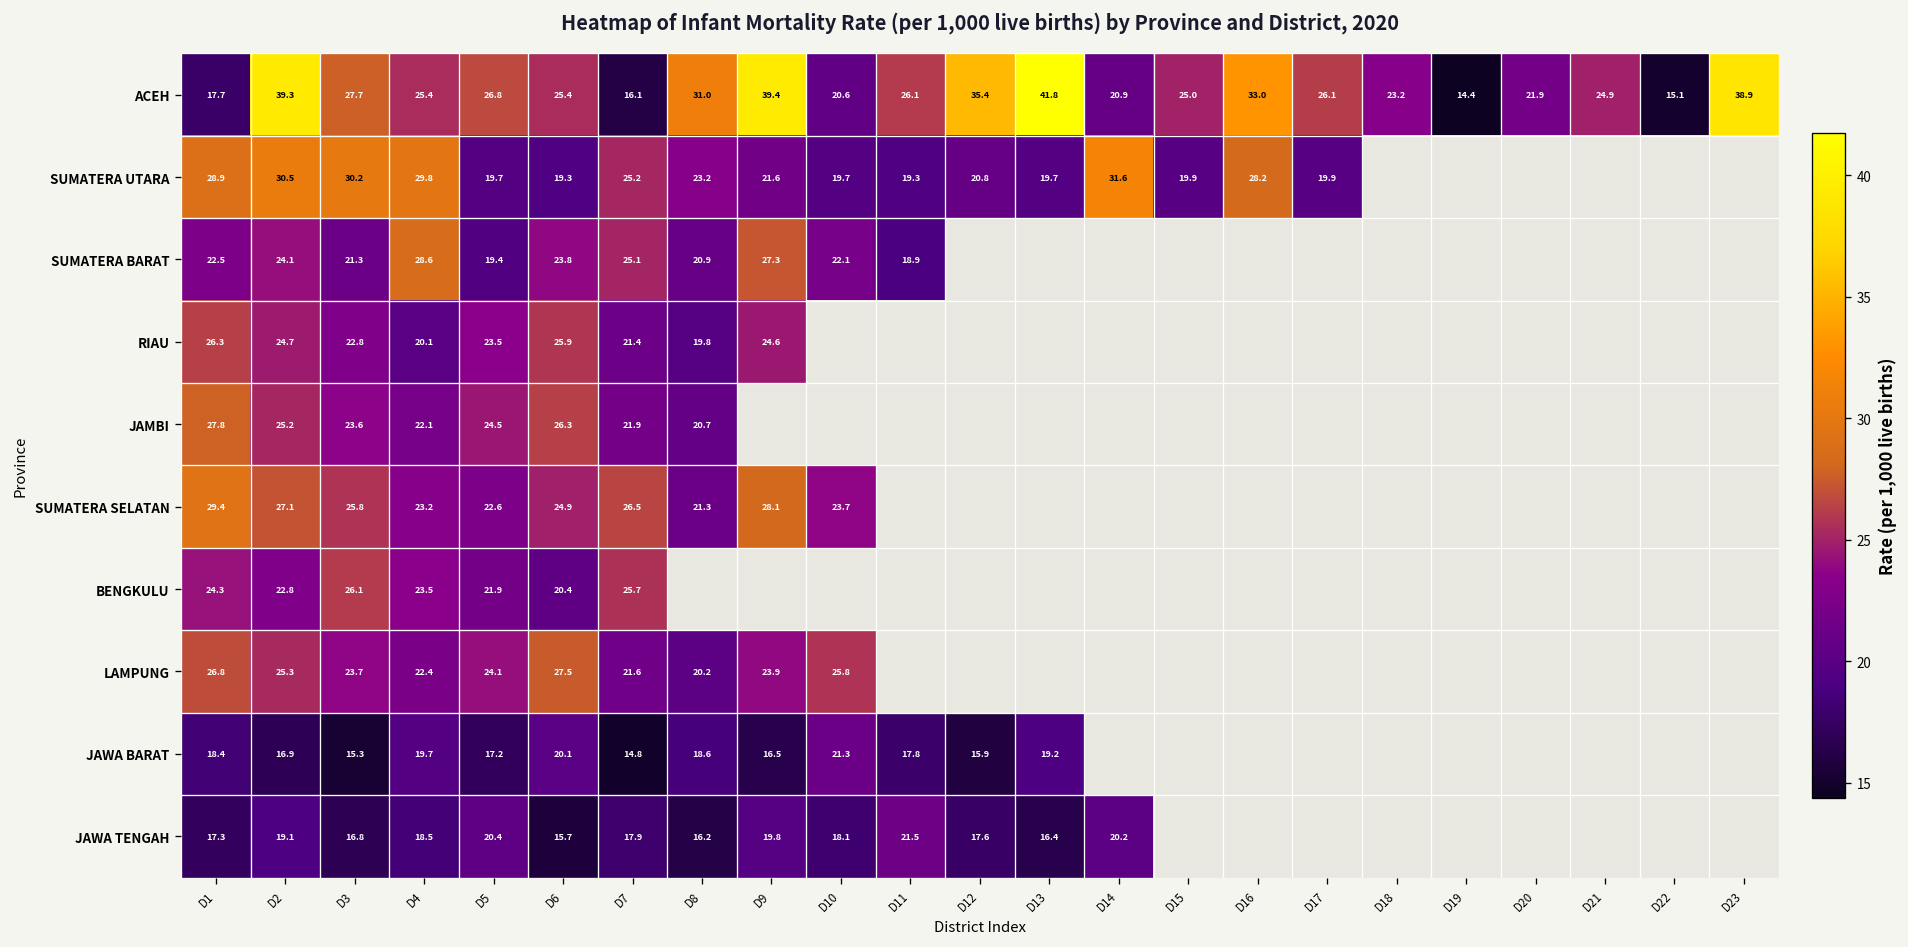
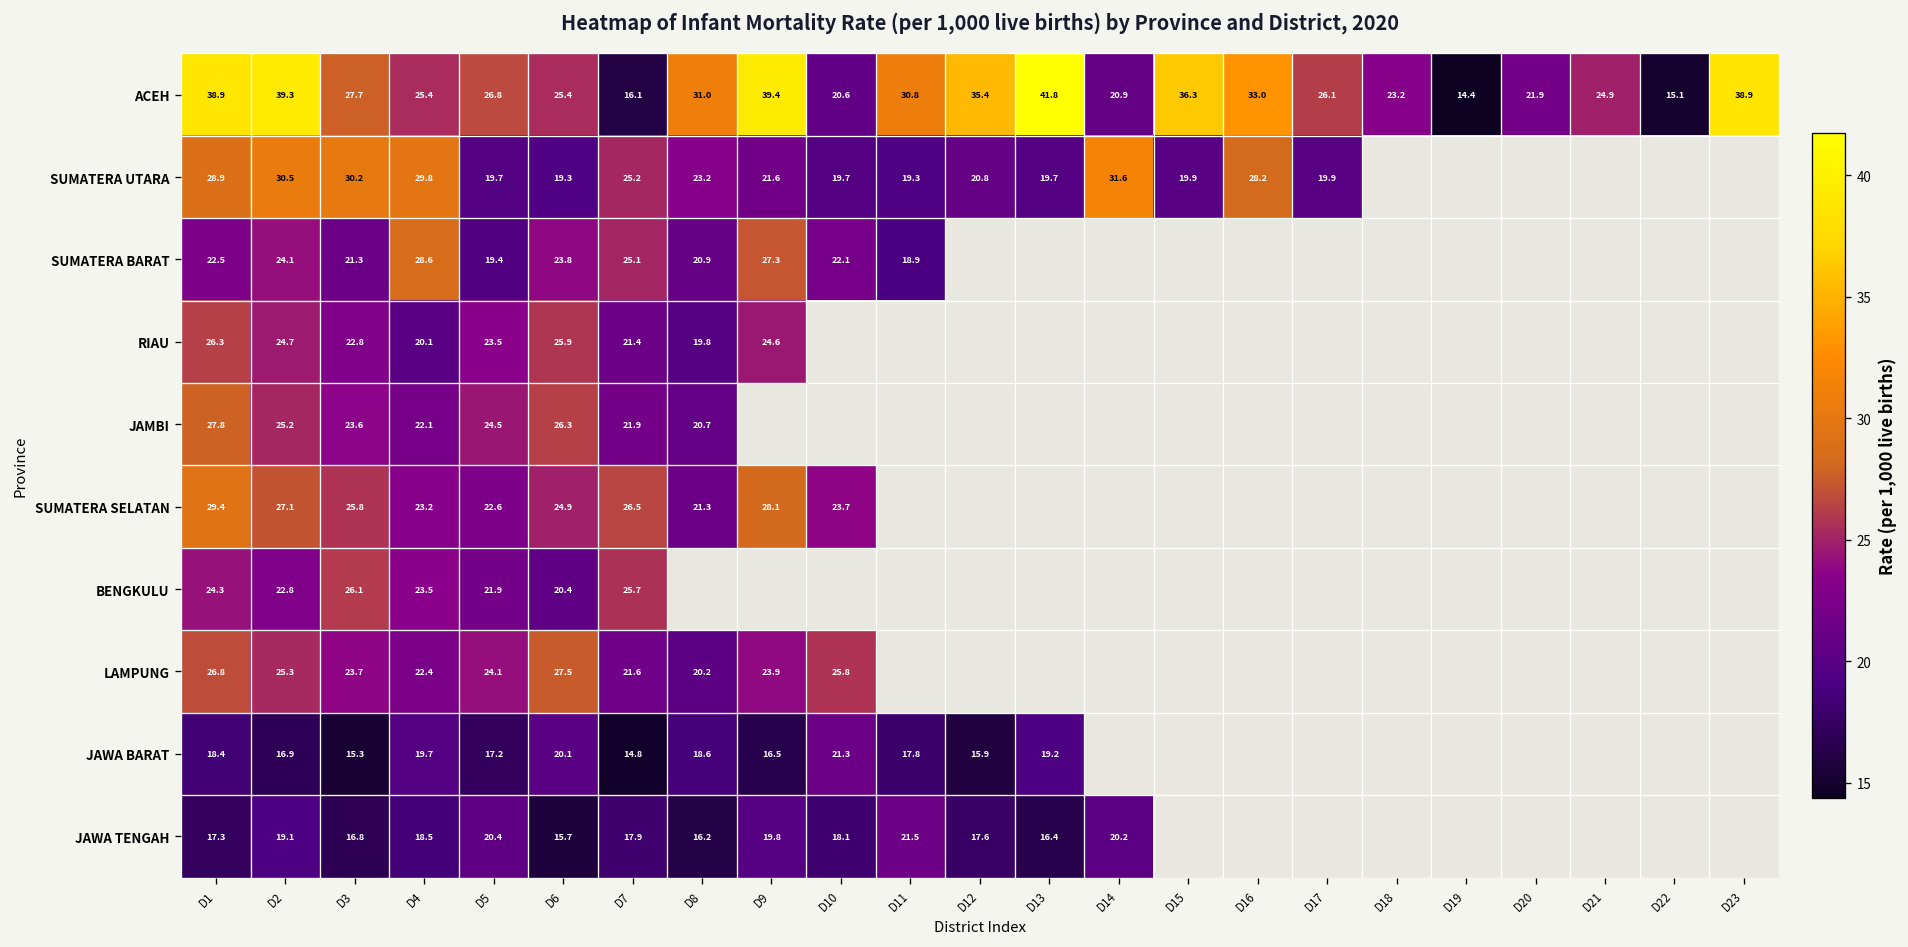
  {
    "ACEH": {
-     "D1": 17.7,
+     "D1": 38.9,
      "D2": 39.3,
      "D3": 27.7,
      "D4": 25.4,
      "D5": 26.8,
      "D6": 25.4,
      "D7": 16.1,
      "D8": 31.0,
      "D9": 39.4,
      "D10": 20.6,
-     "D11": 26.1,
+     "D11": 30.8,
      "D12": 35.4,
      "D13": 41.8,
      "D14": 20.9,
-     "D15": 25.0,
+     "D15": 36.3,
      "D16": 33.0,
      "D17": 26.1,
      "D18": 23.2,
      "D19": 14.4,
      "D20": 21.9,
      "D21": 24.9,
      "D22": 15.1,
      "D23": 38.9
    },
    "SUMATERA UTARA": {
      "D1": 28.9,
      "D2": 30.5,
      "D3": 30.2,
      "D4": 29.8,
      "D5": 19.7,
      "D6": 19.3,
      "D7": 25.2,
      "D8": 23.2,
      "D9": 21.6,
      "D10": 19.7,
      "D11": 19.3,
      "D12": 20.8,
      "D13": 19.7,
      "D14": 31.6,
      "D15": 19.9,
      "D16": 28.2,
      "D17": 19.9
    },
    "SUMATERA BARAT": {
      "D1": 22.5,
      "D2": 24.1,
      "D3": 21.3,
      "D4": 28.6,
      "D5": 19.4,
      "D6": 23.8,
      "D7": 25.1,
      "D8": 20.9,
      "D9": 27.3,
      "D10": 22.1,
      "D11": 18.9
    },
    "RIAU": {
      "D1": 26.3,
      "D2": 24.7,
      "D3": 22.8,
      "D4": 20.1,
      "D5": 23.5,
      "D6": 25.9,
      "D7": 21.4,
      "D8": 19.8,
      "D9": 24.6
    },
    "JAMBI": {
      "D1": 27.8,
      "D2": 25.2,
      "D3": 23.6,
      "D4": 22.1,
      "D5": 24.5,
      "D6": 26.3,
      "D7": 21.9,
      "D8": 20.7
    },
    "SUMATERA SELATAN": {
      "D1": 29.4,
      "D2": 27.1,
      "D3": 25.8,
      "D4": 23.2,
      "D5": 22.6,
      "D6": 24.9,
      "D7": 26.5,
      "D8": 21.3,
      "D9": 28.1,
      "D10": 23.7
    },
    "BENGKULU": {
      "D1": 24.3,
      "D2": 22.8,
      "D3": 26.1,
      "D4": 23.5,
      "D5": 21.9,
      "D6": 20.4,
      "D7": 25.7
    },
    "LAMPUNG": {
      "D1": 26.8,
      "D2": 25.3,
      "D3": 23.7,
      "D4": 22.4,
      "D5": 24.1,
      "D6": 27.5,
      "D7": 21.6,
      "D8": 20.2,
      "D9": 23.9,
      "D10": 25.8
    },
    "JAWA BARAT": {
      "D1": 18.4,
      "D2": 16.9,
      "D3": 15.3,
      "D4": 19.7,
      "D5": 17.2,
      "D6": 20.1,
      "D7": 14.8,
      "D8": 18.6,
      "D9": 16.5,
      "D10": 21.3,
      "D11": 17.8,
      "D12": 15.9,
      "D13": 19.2
    },
    "JAWA TENGAH": {
      "D1": 17.3,
      "D2": 19.1,
      "D3": 16.8,
      "D4": 18.5,
      "D5": 20.4,
      "D6": 15.7,
      "D7": 17.9,
      "D8": 16.2,
      "D9": 19.8,
      "D10": 18.1,
      "D11": 21.5,
      "D12": 17.6,
      "D13": 16.4,
      "D14": 20.2
    }
  }
